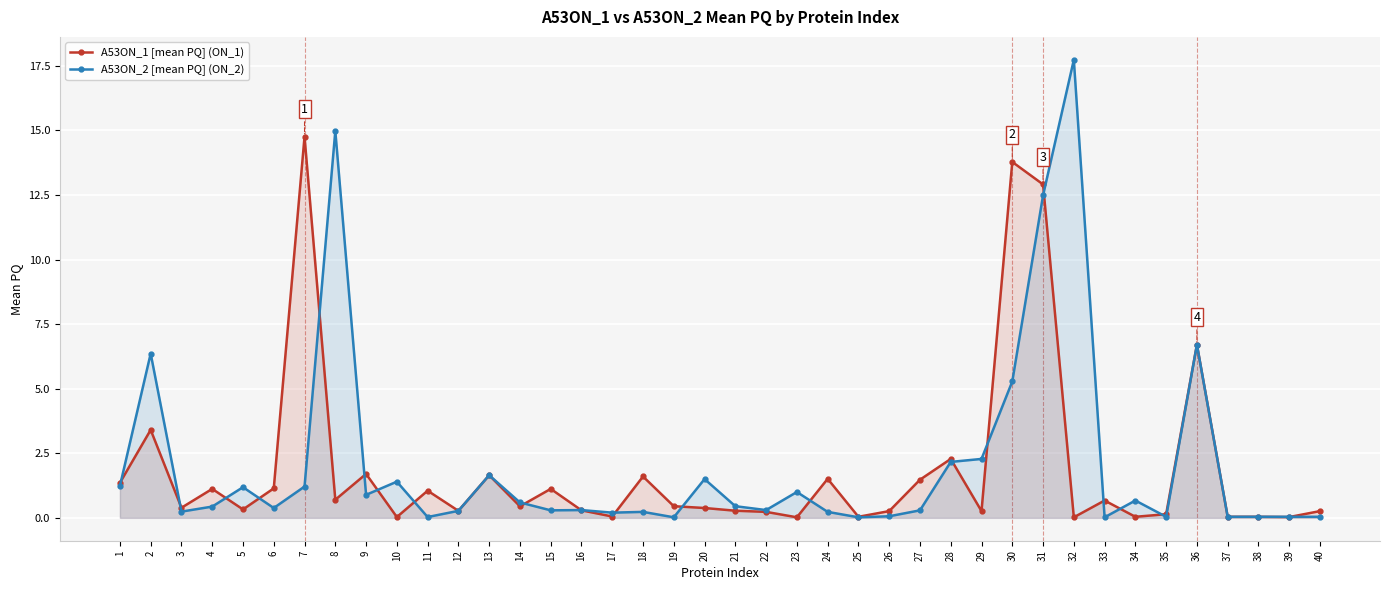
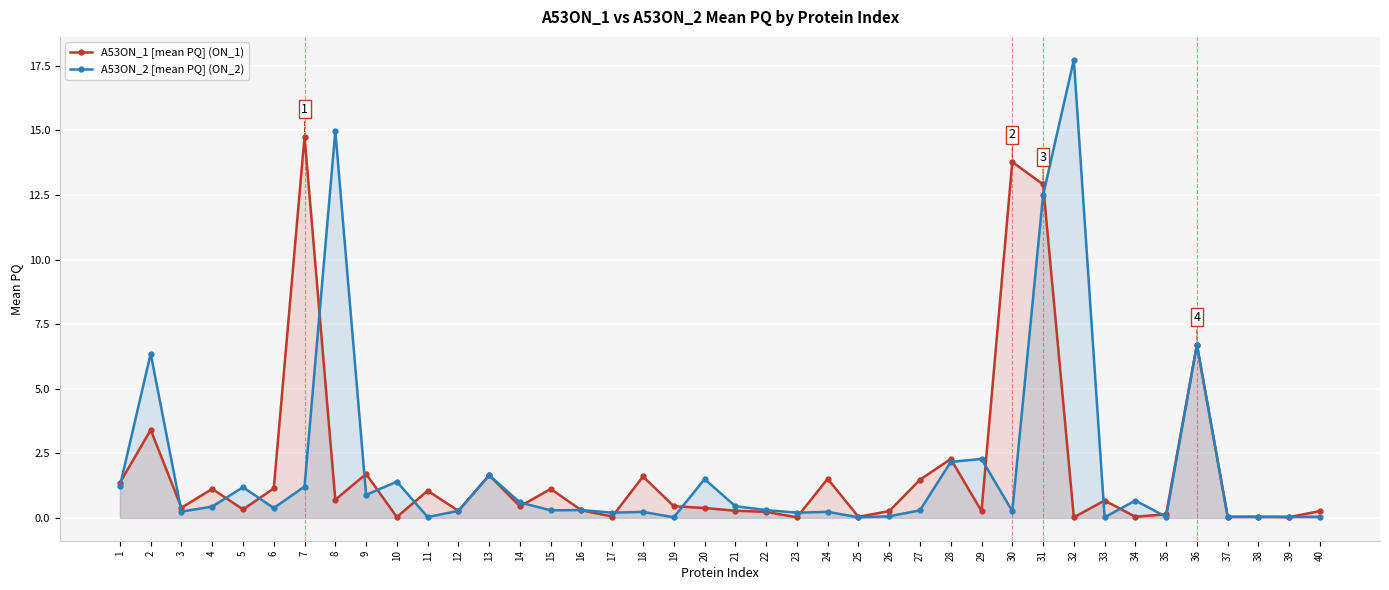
  {
    "A53ON_1 [mean PQ] (ON_1)": {
      "1": 1.4,
      "2": 3.4,
      "3": 0.4,
      "4": 1.1,
      "5": 0.3,
      "6": 1.1,
      "8": 0.7,
      "9": 1.7,
      "10": 0.0,
      "11": 1.1,
      "14": 0.4,
      "15": 1.1,
      "17": 0.1,
      "18": 1.6,
      "19": 0.5,
      "20": 0.4,
      "21": 0.3,
      "23": 0.0,
      "24": 1.5,
      "26": 0.3,
      "27": 1.5,
      "28": 2.3,
      "29": 0.3,
      "32": 0.0,
      "33": 0.7,
      "34": 0.0,
      "35": 0.1,
      "40": 0.3
    },
    "A53ON_2 [mean PQ] (ON_2)": {
      "1": 1.2,
      "2": 6.4,
      "3": 0.2,
      "4": 0.4,
      "5": 1.2,
      "6": 0.4,
      "7": 1.2,
      "8": 15.0,
      "9": 0.9,
      "10": 1.4,
      "11": 0.0,
      "14": 0.6,
      "15": 0.3,
      "17": 0.2,
      "18": 0.2,
      "19": 0.0,
      "20": 1.5,
      "21": 0.5,
-     "23": 1.0,
+     "23": 0.2,
      "24": 0.2,
      "26": 0.1,
      "27": 0.3,
      "28": 2.2,
      "29": 2.3,
-     "30": 5.3,
+     "30": 0.3,
      "31": 12.5,
      "32": 17.7,
      "33": 0.0,
      "34": 0.7,
      "35": 0.0,
      "40": 0.0
    }
  }
